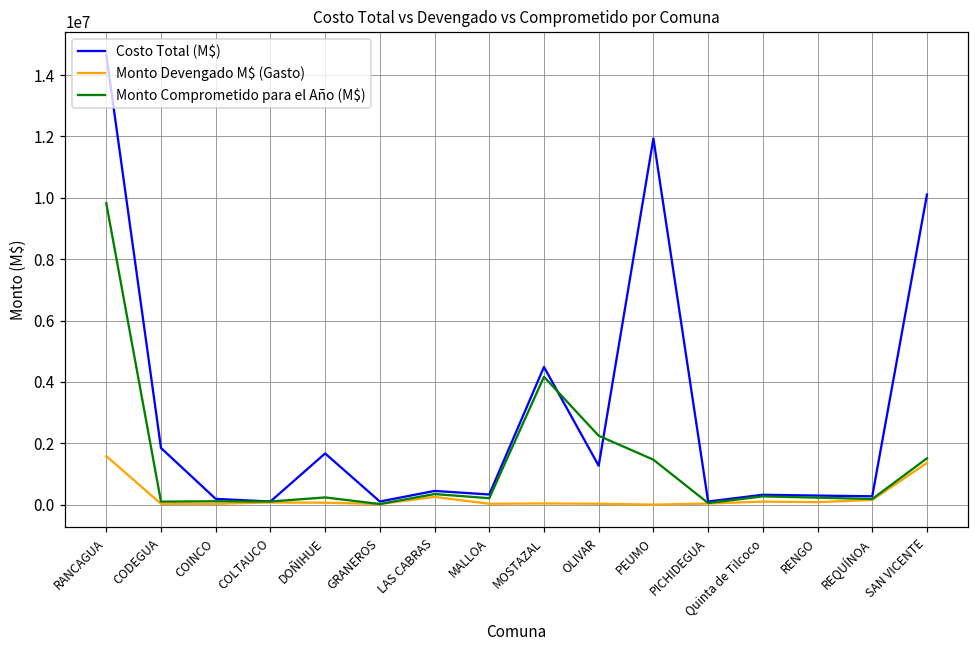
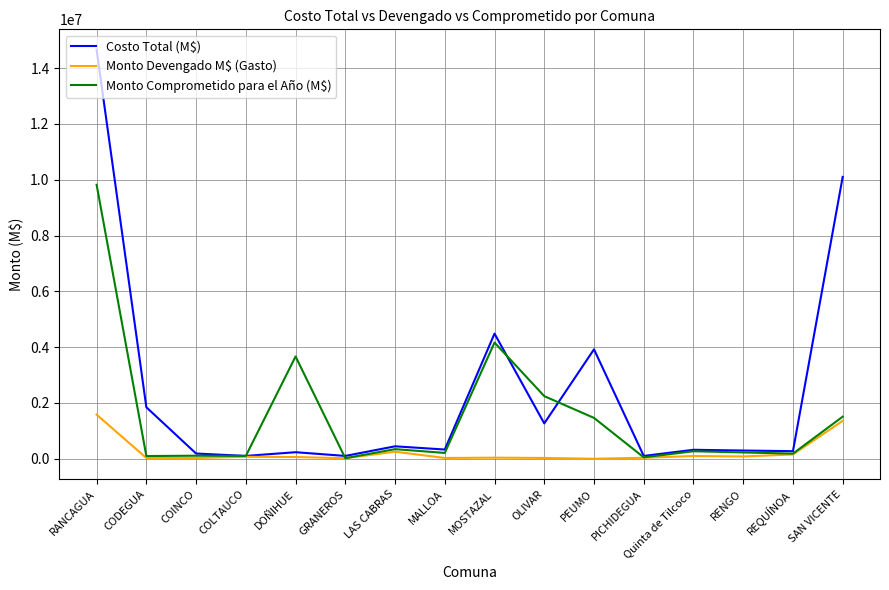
  {
    "Costo Total (M$)": {
      "CODEGUA": 1800000,
-     "DOÑIHUE": 1700000,
+     "DOÑIHUE": 200000,
      "LAS CABRAS": 400000,
      "MALLOA": 300000,
      "MOSTAZAL": 4500000,
      "OLIVAR": 1300000,
-     "PEUMO": 11900000,
+     "PEUMO": 3900000,
      "SAN VICENTE": 10100000
    },
    "Monto Devengado M$ (Gasto)": {
      "RANCAGUA": 1600000,
      "DOÑIHUE": 100000,
      "LAS CABRAS": 300000,
      "MALLOA": 0,
      "MOSTAZAL": 0,
      "OLIVAR": 0,
      "PEUMO": 0,
      "Quinta de Tilcoco": 100000,
      "RENGO": 100000,
      "SAN VICENTE": 1400000
    },
    "Monto Comprometido para el Año (M$)": {
      "RANCAGUA": 9800000,
-     "DOÑIHUE": 200000,
+     "DOÑIHUE": 3700000,
      "LAS CABRAS": 300000,
      "MALLOA": 200000,
      "MOSTAZAL": 4200000,
      "OLIVAR": 2200000,
      "PEUMO": 1500000,
      "SAN VICENTE": 1500000
    }
  }
